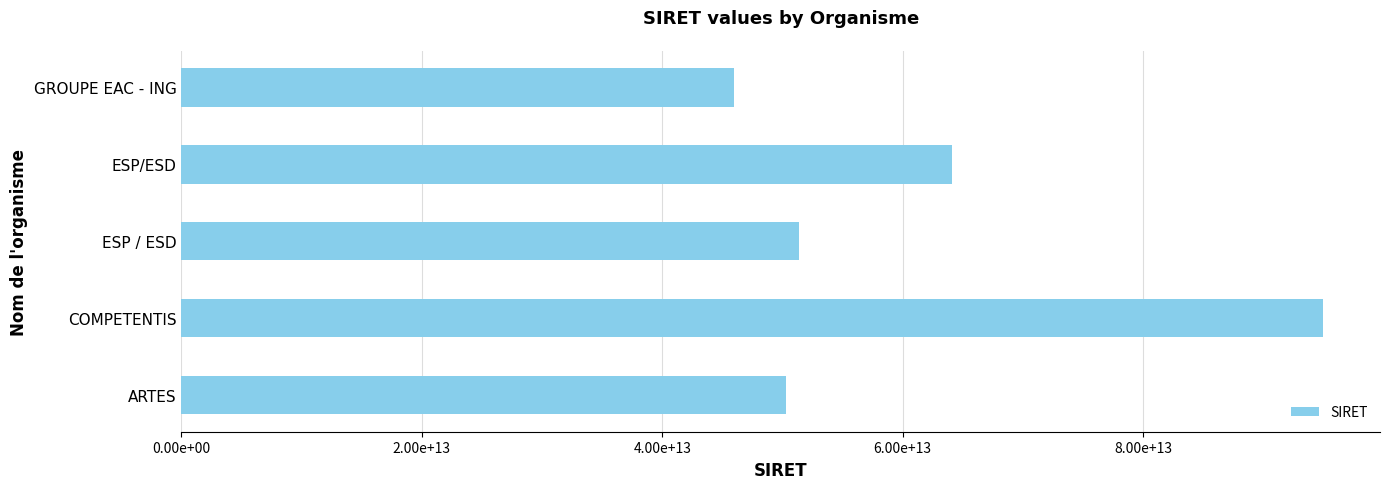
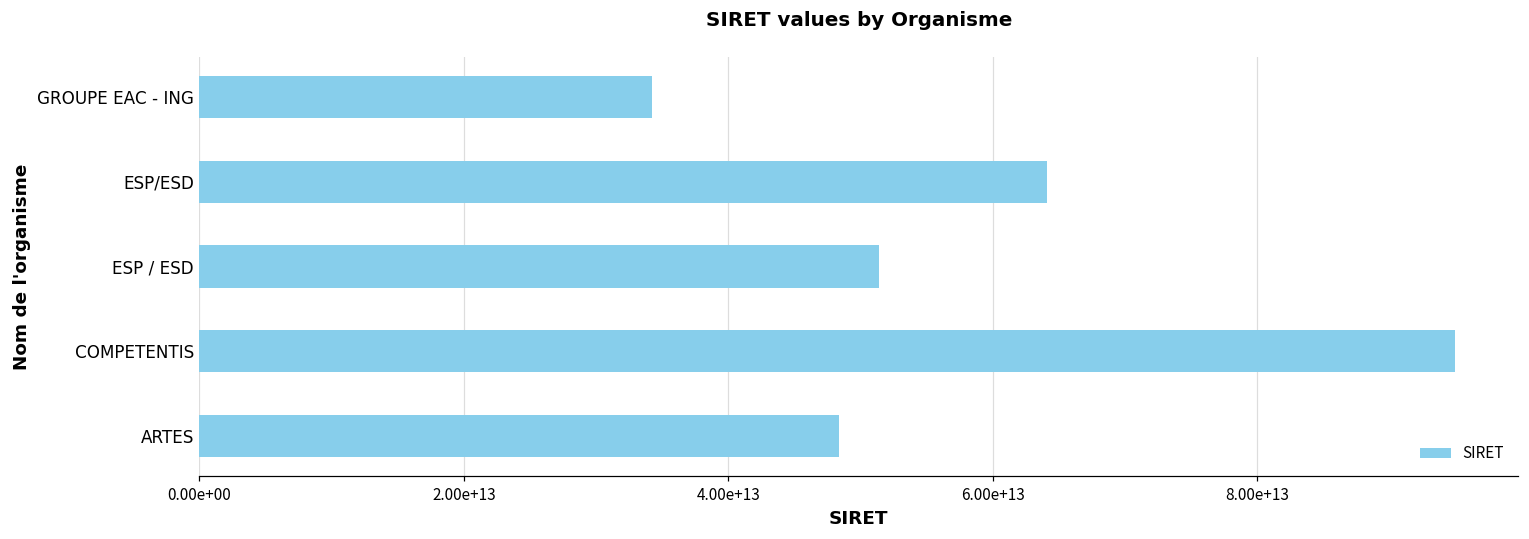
  {
-   "GROUPE EAC - ING": 46000000000000,
+   "GROUPE EAC - ING": 34200000000000,
    "ESP/ESD": 64100000000000,
    "ESP / ESD": 51400000000000,
    "COMPETENTIS": 95000000000000,
-   "ARTES": 50300000000000
+   "ARTES": 48300000000000
  }
